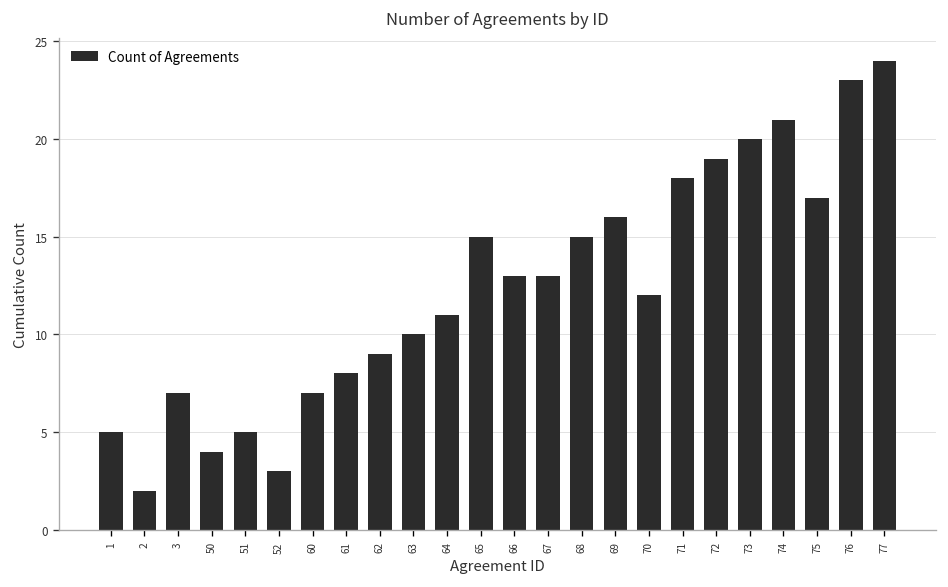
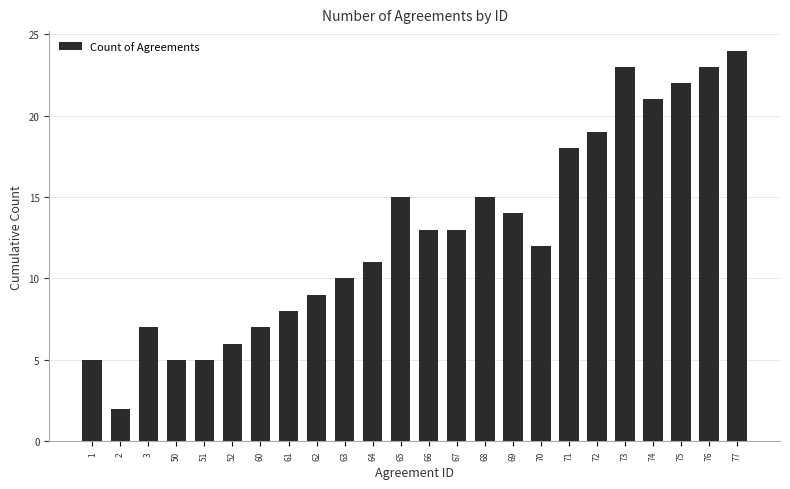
  {
    "1": 5,
    "2": 2,
    "3": 7,
-   "50": 4,
+   "50": 5,
    "51": 5,
-   "52": 3,
+   "52": 6,
    "60": 7,
    "61": 8,
    "62": 9,
    "63": 10,
    "64": 11,
    "65": 15,
    "66": 13,
    "67": 13,
    "68": 15,
-   "69": 16,
+   "69": 14,
    "70": 12,
    "71": 18,
    "72": 19,
-   "73": 20,
+   "73": 23,
    "74": 21,
-   "75": 17,
+   "75": 22,
    "76": 23,
    "77": 24
  }
